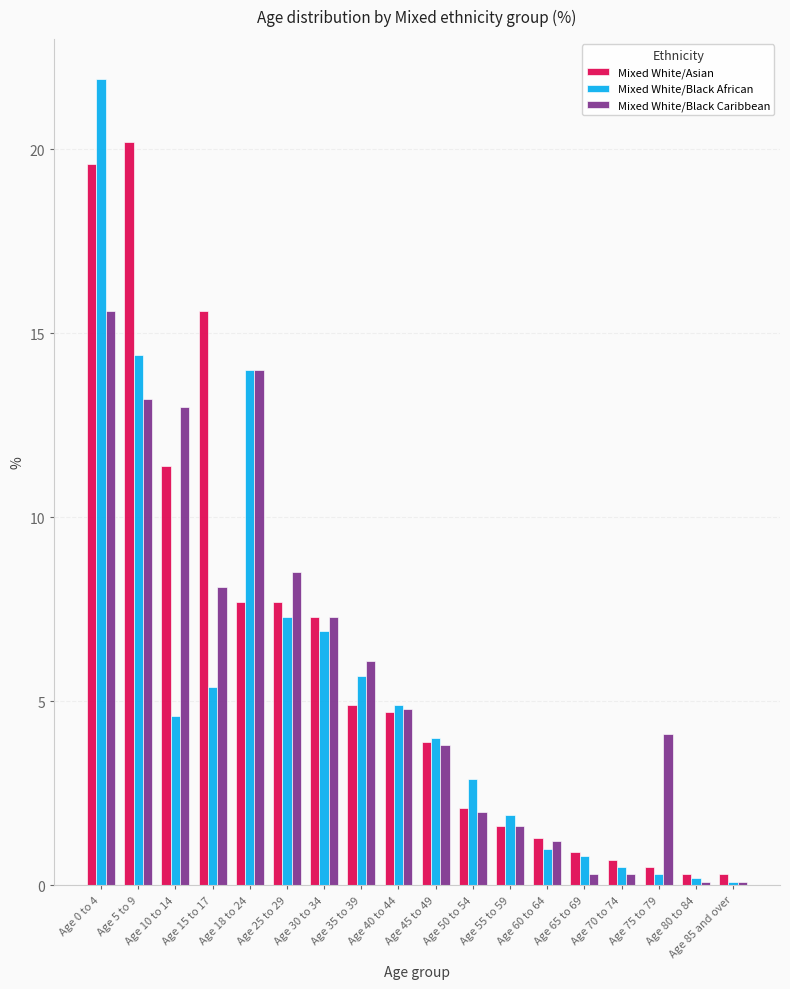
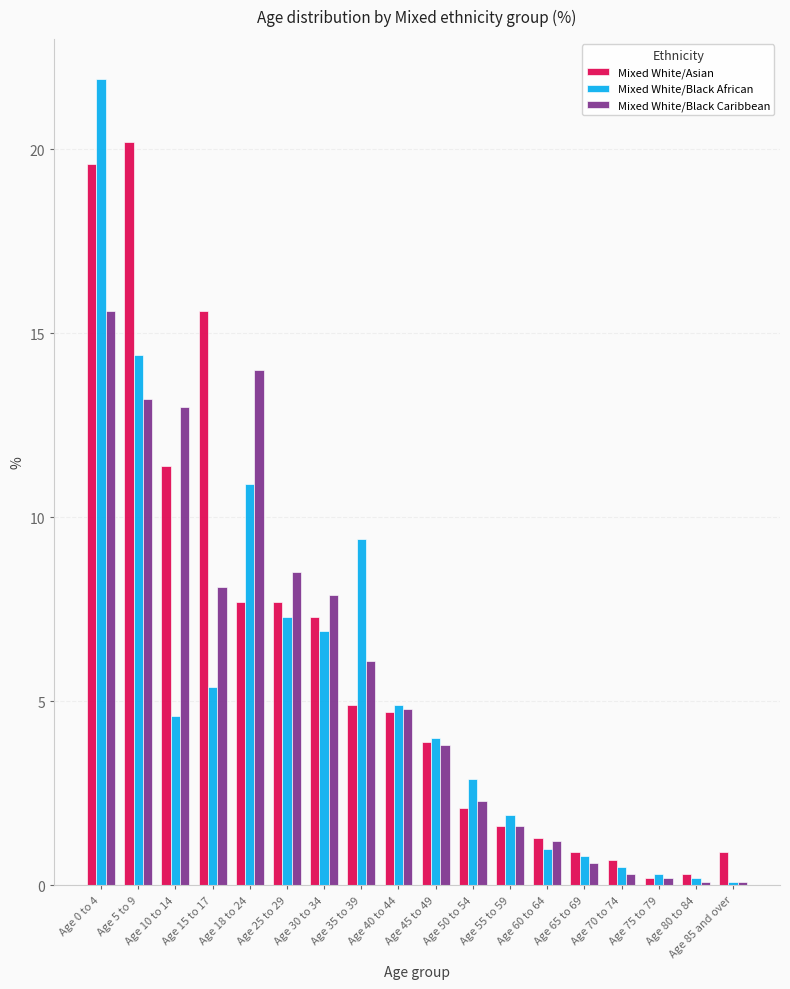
  {
    "Mixed White/Asian": {
      "Age 0 to 4": 19.6,
      "Age 5 to 9": 20.2,
      "Age 10 to 14": 11.4,
      "Age 15 to 17": 15.6,
      "Age 18 to 24": 7.7,
      "Age 25 to 29": 7.7,
      "Age 30 to 34": 7.3,
      "Age 35 to 39": 4.9,
      "Age 40 to 44": 4.7,
      "Age 45 to 49": 3.9,
      "Age 50 to 54": 2.1,
      "Age 55 to 59": 1.6,
      "Age 60 to 64": 1.3,
      "Age 65 to 69": 0.9,
      "Age 70 to 74": 0.7,
-     "Age 75 to 79": 0.5,
+     "Age 75 to 79": 0.2,
      "Age 80 to 84": 0.3,
-     "Age 85 and over": 0.3
+     "Age 85 and over": 0.9
    },
    "Mixed White/Black African": {
      "Age 0 to 4": 21.9,
      "Age 5 to 9": 14.4,
      "Age 10 to 14": 4.6,
      "Age 15 to 17": 5.4,
-     "Age 18 to 24": 14.0,
+     "Age 18 to 24": 10.9,
      "Age 25 to 29": 7.3,
      "Age 30 to 34": 6.9,
-     "Age 35 to 39": 5.7,
+     "Age 35 to 39": 9.4,
      "Age 40 to 44": 4.9,
      "Age 45 to 49": 4.0,
      "Age 50 to 54": 2.9,
      "Age 55 to 59": 1.9,
      "Age 60 to 64": 1.0,
      "Age 65 to 69": 0.8,
      "Age 70 to 74": 0.5,
      "Age 75 to 79": 0.3,
      "Age 80 to 84": 0.2,
      "Age 85 and over": 0.1
    },
    "Mixed White/Black Caribbean": {
      "Age 0 to 4": 15.6,
      "Age 5 to 9": 13.2,
      "Age 10 to 14": 13.0,
      "Age 15 to 17": 8.1,
      "Age 18 to 24": 14.0,
      "Age 25 to 29": 8.5,
-     "Age 30 to 34": 7.3,
+     "Age 30 to 34": 7.9,
      "Age 35 to 39": 6.1,
      "Age 40 to 44": 4.8,
      "Age 45 to 49": 3.8,
-     "Age 50 to 54": 2.0,
+     "Age 50 to 54": 2.3,
      "Age 55 to 59": 1.6,
      "Age 60 to 64": 1.2,
-     "Age 65 to 69": 0.3,
+     "Age 65 to 69": 0.6,
      "Age 70 to 74": 0.3,
-     "Age 75 to 79": 4.1,
+     "Age 75 to 79": 0.2,
      "Age 80 to 84": 0.1,
      "Age 85 and over": 0.1
    }
  }
